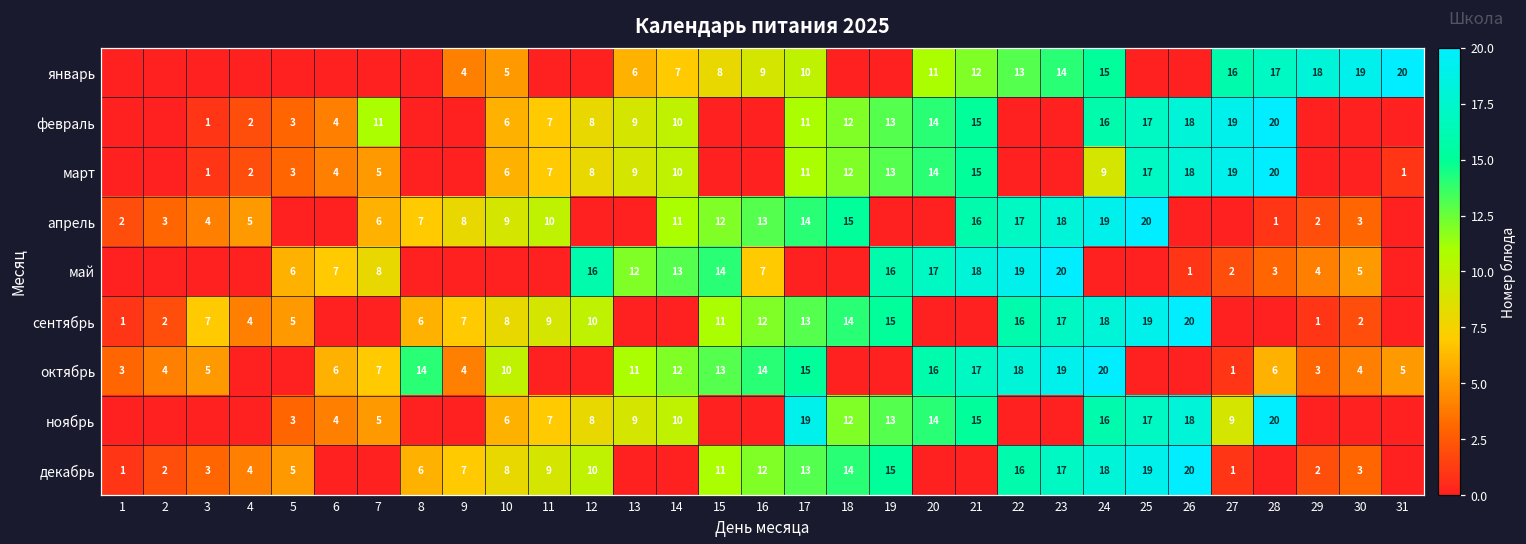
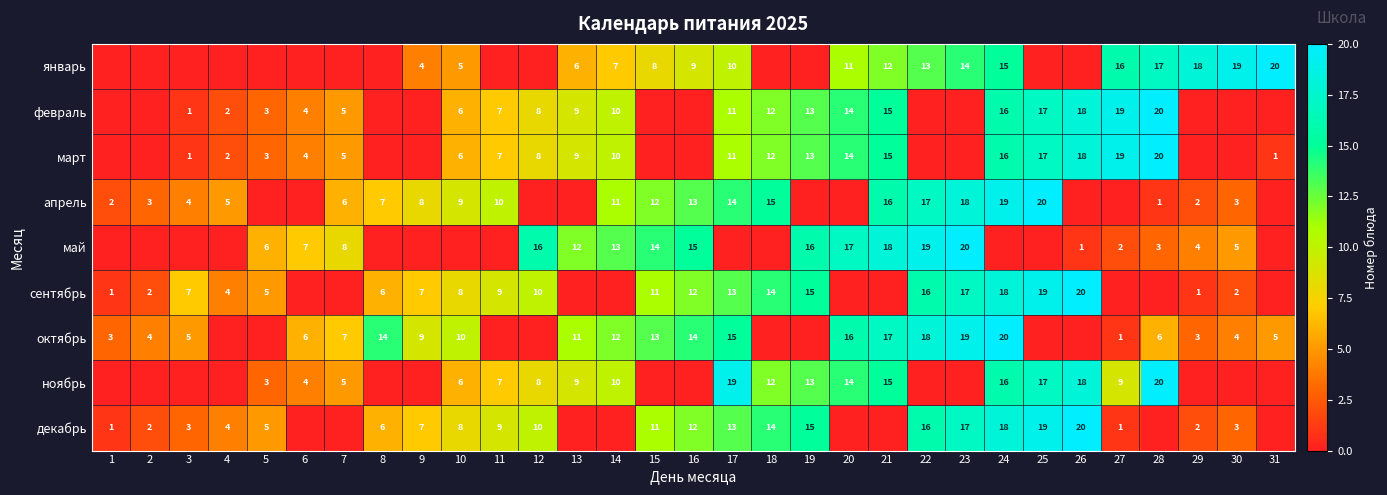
  {
    "январь": {
      "9": 4,
      "10": 5,
      "13": 6,
      "14": 7,
      "15": 8,
      "16": 9,
      "17": 10,
      "20": 11,
      "21": 12,
      "22": 13,
      "23": 14,
      "24": 15,
      "27": 16,
      "28": 17,
      "29": 18,
      "30": 19,
      "31": 20
    },
    "февраль": {
      "3": 1,
      "4": 2,
      "5": 3,
      "6": 4,
-     "7": 11,
+     "7": 5,
      "10": 6,
      "11": 7,
      "12": 8,
      "13": 9,
      "14": 10,
      "17": 11,
      "18": 12,
      "19": 13,
      "20": 14,
      "21": 15,
      "24": 16,
      "25": 17,
      "26": 18,
      "27": 19,
      "28": 20
    },
    "март": {
      "3": 1,
      "4": 2,
      "5": 3,
      "6": 4,
      "7": 5,
      "10": 6,
      "11": 7,
      "12": 8,
      "13": 9,
      "14": 10,
      "17": 11,
      "18": 12,
      "19": 13,
      "20": 14,
      "21": 15,
-     "24": 9,
+     "24": 16,
      "25": 17,
      "26": 18,
      "27": 19,
      "28": 20,
      "31": 1
    },
    "апрель": {
      "1": 2,
      "2": 3,
      "3": 4,
      "4": 5,
      "7": 6,
      "8": 7,
      "9": 8,
      "10": 9,
      "11": 10,
      "14": 11,
      "15": 12,
      "16": 13,
      "17": 14,
      "18": 15,
      "21": 16,
      "22": 17,
      "23": 18,
      "24": 19,
      "25": 20,
      "28": 1,
      "29": 2,
      "30": 3
    },
    "май": {
      "5": 6,
      "6": 7,
      "7": 8,
      "12": 16,
      "13": 12,
      "14": 13,
      "15": 14,
-     "16": 7,
+     "16": 15,
      "19": 16,
      "20": 17,
      "21": 18,
      "22": 19,
      "23": 20,
      "26": 1,
      "27": 2,
      "28": 3,
      "29": 4,
      "30": 5
    },
    "сентябрь": {
      "1": 1,
      "2": 2,
      "3": 7,
      "4": 4,
      "5": 5,
      "8": 6,
      "9": 7,
      "10": 8,
      "11": 9,
      "12": 10,
      "15": 11,
      "16": 12,
      "17": 13,
      "18": 14,
      "19": 15,
      "22": 16,
      "23": 17,
      "24": 18,
      "25": 19,
      "26": 20,
      "29": 1,
      "30": 2
    },
    "октябрь": {
      "1": 3,
      "2": 4,
      "3": 5,
      "6": 6,
      "7": 7,
      "8": 14,
-     "9": 4,
+     "9": 9,
      "10": 10,
      "13": 11,
      "14": 12,
      "15": 13,
      "16": 14,
      "17": 15,
      "20": 16,
      "21": 17,
      "22": 18,
      "23": 19,
      "24": 20,
      "27": 1,
      "28": 6,
      "29": 3,
      "30": 4,
      "31": 5
    },
    "ноябрь": {
      "5": 3,
      "6": 4,
      "7": 5,
      "10": 6,
      "11": 7,
      "12": 8,
      "13": 9,
      "14": 10,
      "17": 19,
      "18": 12,
      "19": 13,
      "20": 14,
      "21": 15,
      "24": 16,
      "25": 17,
      "26": 18,
      "27": 9,
      "28": 20
    },
    "декабрь": {
      "1": 1,
      "2": 2,
      "3": 3,
      "4": 4,
      "5": 5,
      "8": 6,
      "9": 7,
      "10": 8,
      "11": 9,
      "12": 10,
      "15": 11,
      "16": 12,
      "17": 13,
      "18": 14,
      "19": 15,
      "22": 16,
      "23": 17,
      "24": 18,
      "25": 19,
      "26": 20,
      "27": 1,
      "29": 2,
      "30": 3
    }
  }
